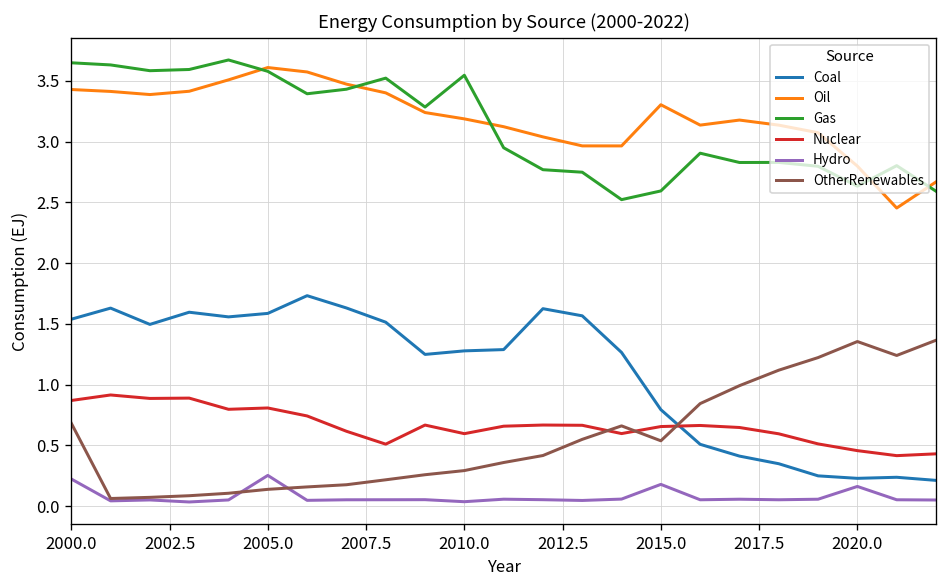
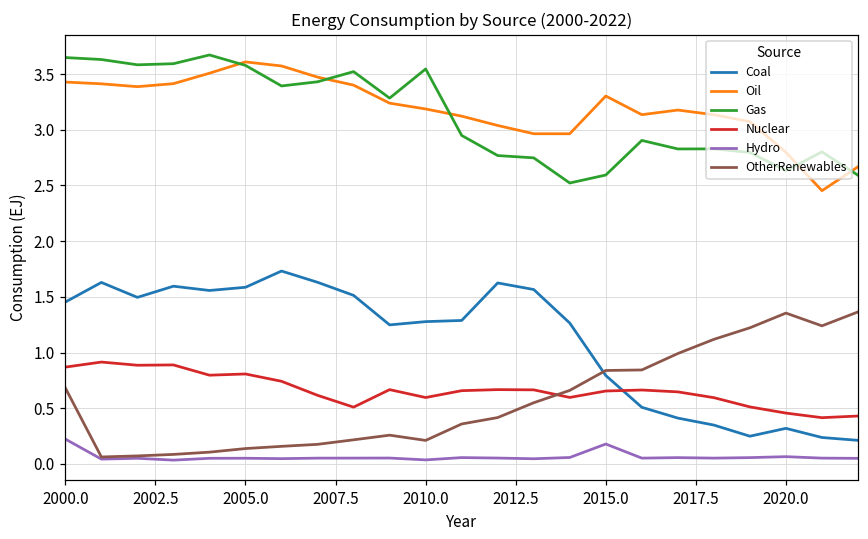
  {
    "Coal": {
-     "2000.0": 1.54,
+     "2000.0": 1.45,
      "2005.0": 1.59,
      "2010.0": 1.28,
      "2015.0": 0.79,
-     "2020.0": 0.23
+     "2020.0": 0.32
    },
    "Oil": {
      "2000.0": 3.43,
      "2005.0": 3.61,
      "2010.0": 3.19,
      "2015.0": 3.30
    },
    "Gas": {
      "2000.0": 3.65,
      "2005.0": 3.58,
      "2010.0": 3.55,
      "2015.0": 2.59,
      "2020.0": 2.63
    },
    "Nuclear": {
      "2000.0": 0.87,
      "2005.0": 0.81,
      "2010.0": 0.60,
      "2015.0": 0.65,
      "2020.0": 0.46
    },
    "Hydro": {
      "2000.0": 0.22,
-     "2005.0": 0.25,
+     "2005.0": 0.05,
      "2010.0": 0.04,
      "2015.0": 0.18,
-     "2020.0": 0.16
+     "2020.0": 0.06
    },
    "OtherRenewables": {
      "2000.0": 0.68,
      "2005.0": 0.14,
-     "2010.0": 0.29,
-     "2015.0": 0.54,
+     "2010.0": 0.21,
+     "2015.0": 0.84,
      "2020.0": 1.35
    }
  }
